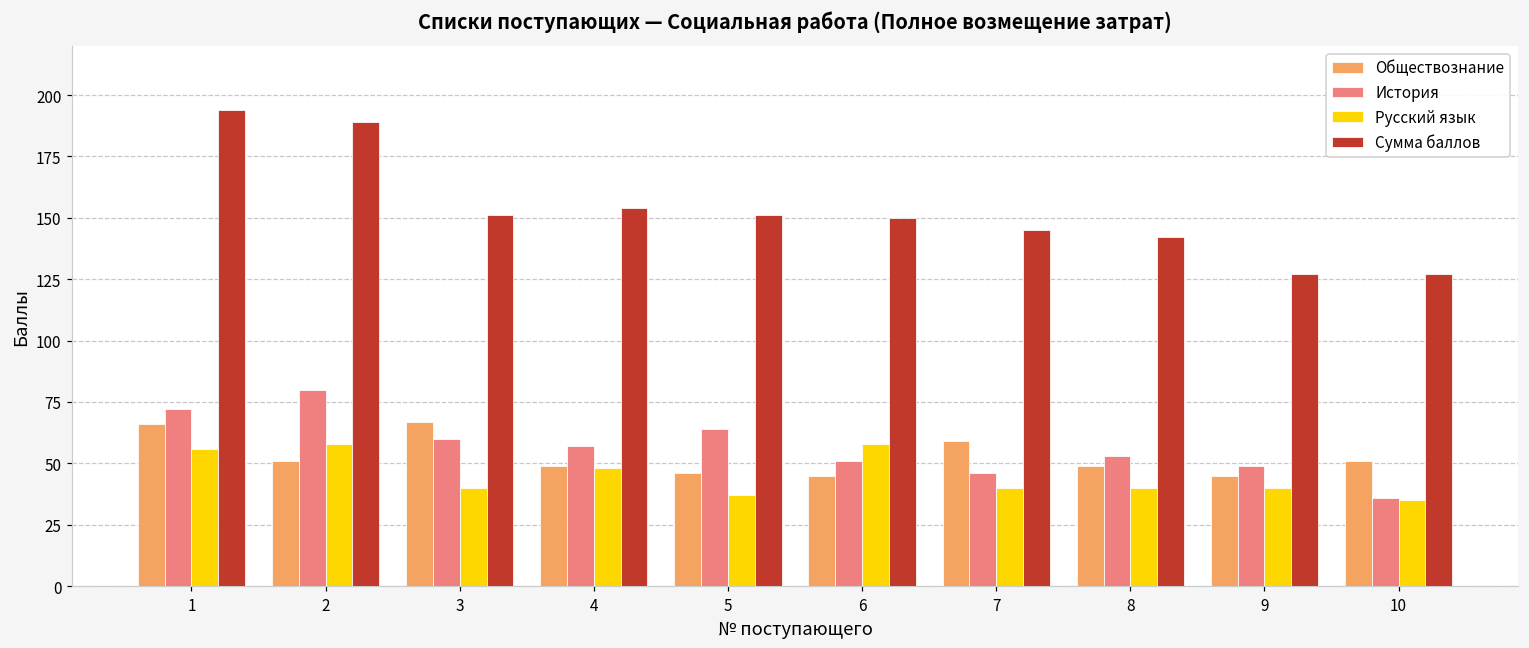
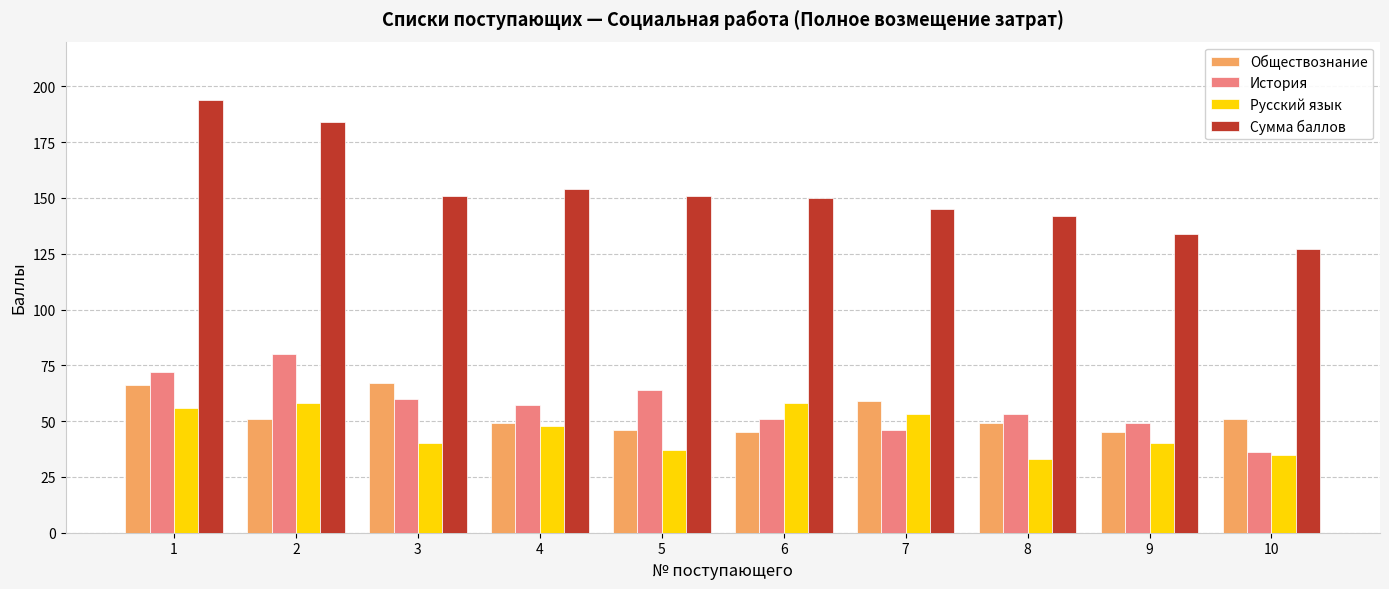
  {
    "Русский язык": {
      "1": 56,
      "2": 58,
      "3": 40,
      "4": 48,
      "5": 37,
      "6": 58,
-     "7": 40,
-     "8": 40,
+     "7": 53,
+     "8": 33,
      "9": 40,
      "10": 35
    },
    "Сумма баллов": {
      "1": 194,
-     "2": 189,
+     "2": 184,
      "3": 151,
      "4": 154,
      "5": 151,
      "6": 150,
      "7": 145,
      "8": 142,
-     "9": 127,
+     "9": 134,
      "10": 127
    }
  }
